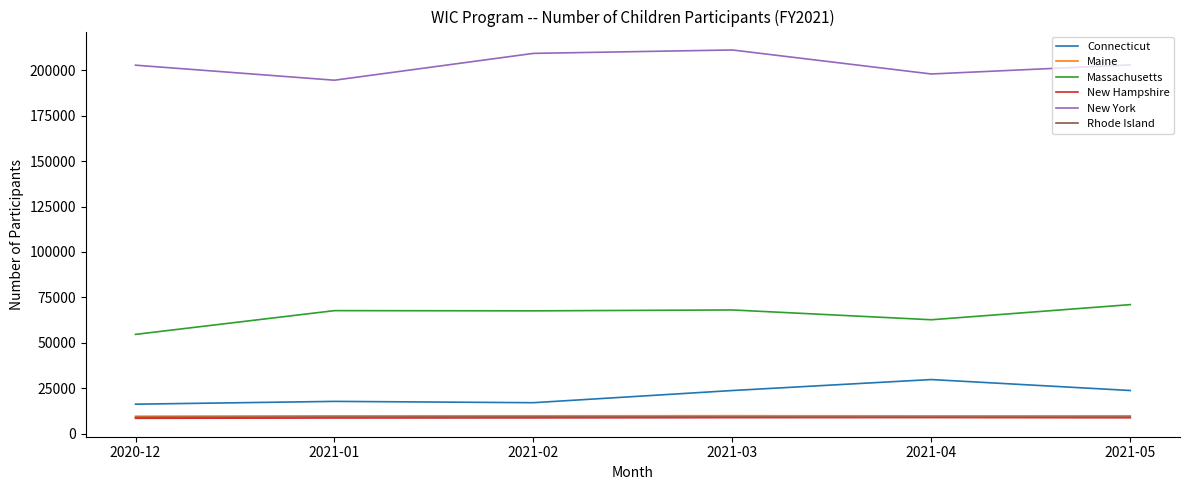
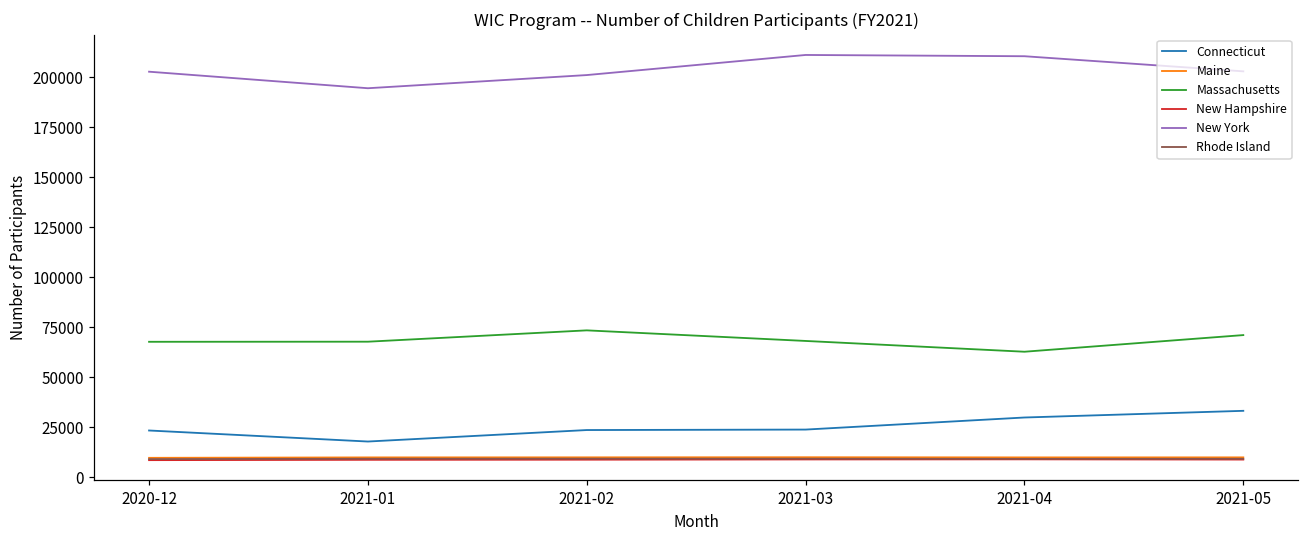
  {
    "Connecticut": {
-     "2020-12": 16000,
+     "2020-12": 23000,
      "2021-01": 18000,
-     "2021-02": 17000,
+     "2021-02": 24000,
      "2021-03": 24000,
      "2021-04": 30000,
-     "2021-05": 24000
+     "2021-05": 33000
    },
    "Massachusetts": {
-     "2020-12": 55000,
+     "2020-12": 68000,
      "2021-01": 68000,
-     "2021-02": 68000,
+     "2021-02": 73000,
      "2021-03": 68000,
      "2021-04": 63000,
      "2021-05": 71000
    },
    "New York": {
      "2020-12": 203000,
      "2021-01": 195000,
-     "2021-02": 209000,
+     "2021-02": 201000,
      "2021-03": 211000,
-     "2021-04": 198000
+     "2021-04": 211000
    }
  }
